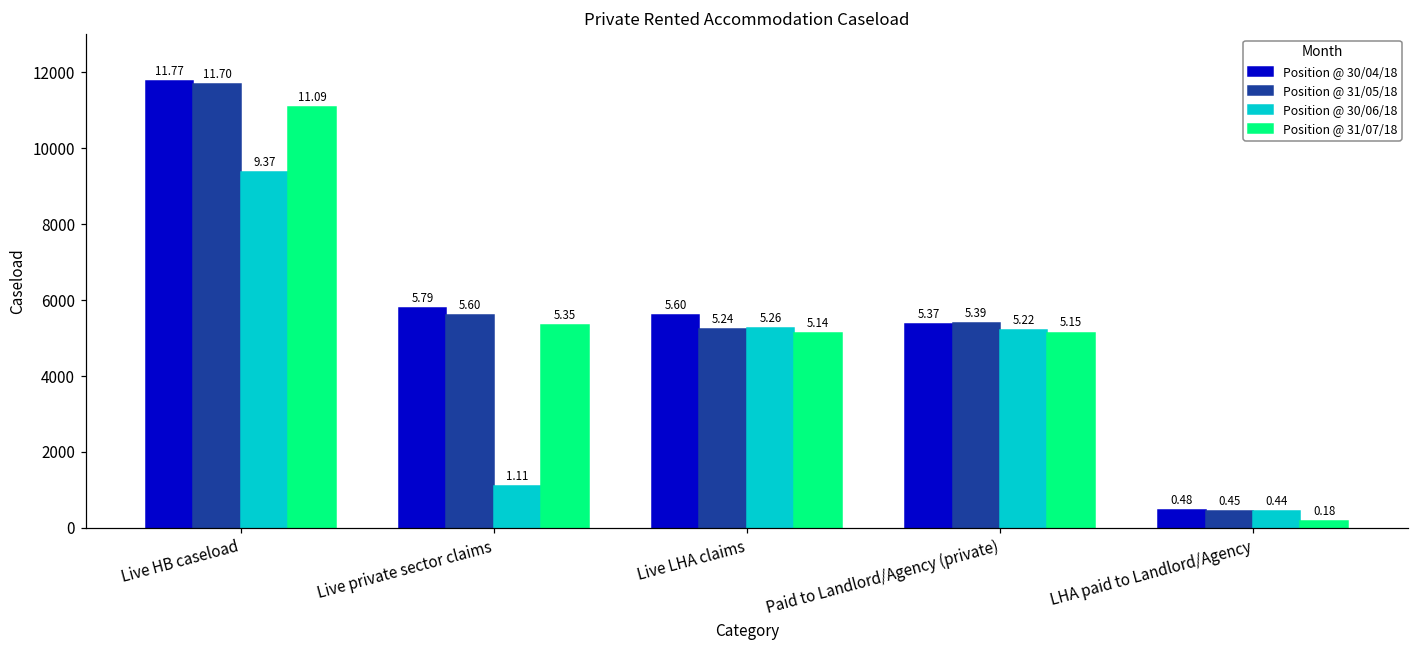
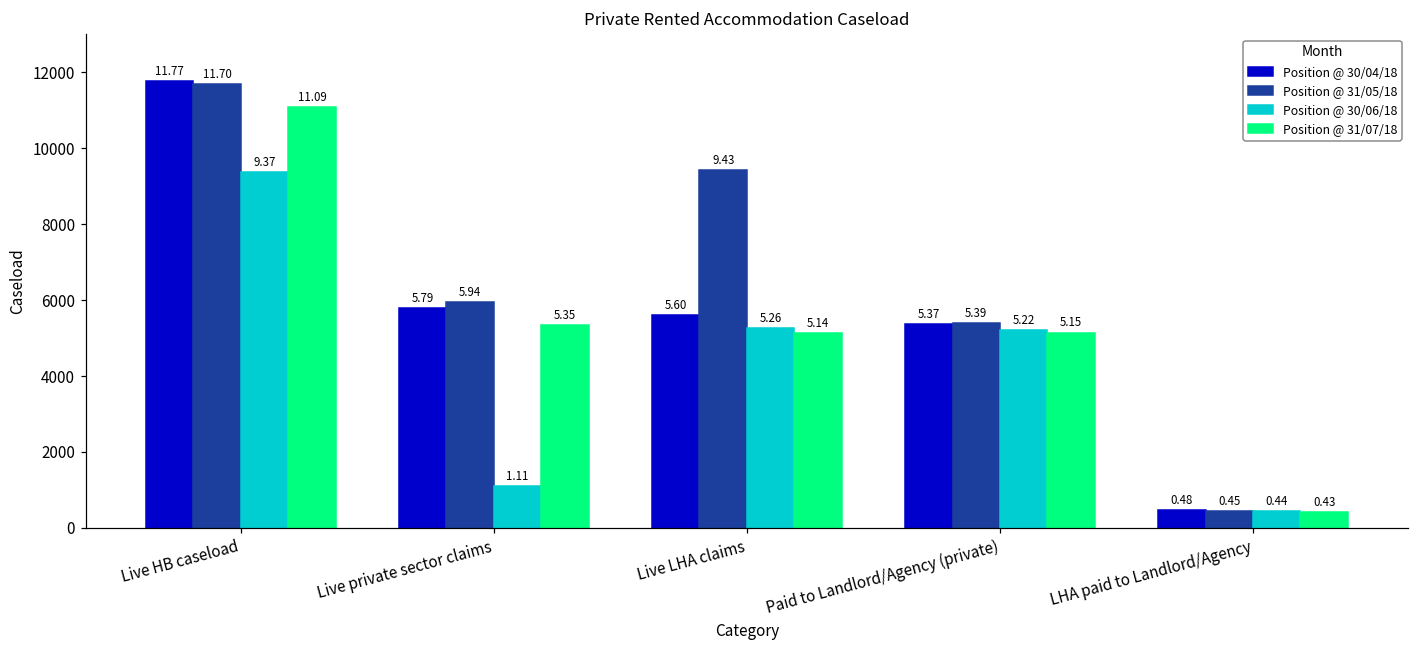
  {
    "Position @ 31/05/18": {
-     "Live private sector claims": 5.60,
-     "Live LHA claims": 5.24
+     "Live private sector claims": 5.94,
+     "Live LHA claims": 9.43
    },
    "Position @ 31/07/18": {
-     "LHA paid to Landlord/Agency": 0.18
+     "LHA paid to Landlord/Agency": 0.43
    }
  }
